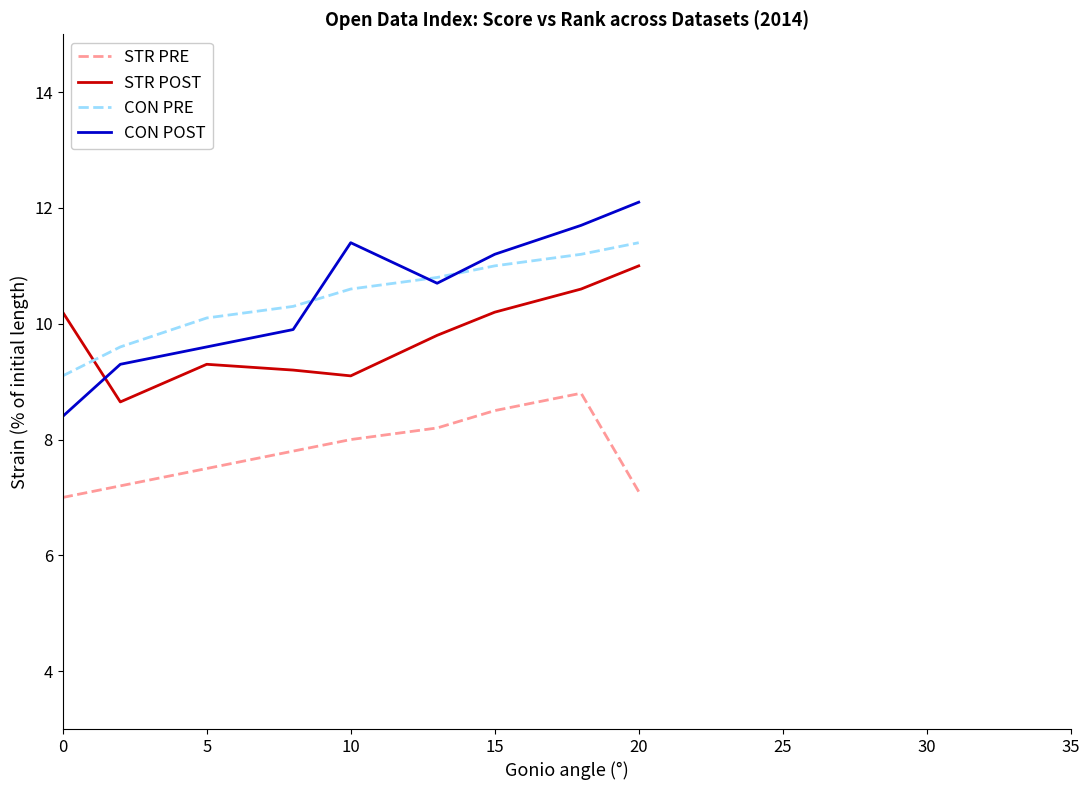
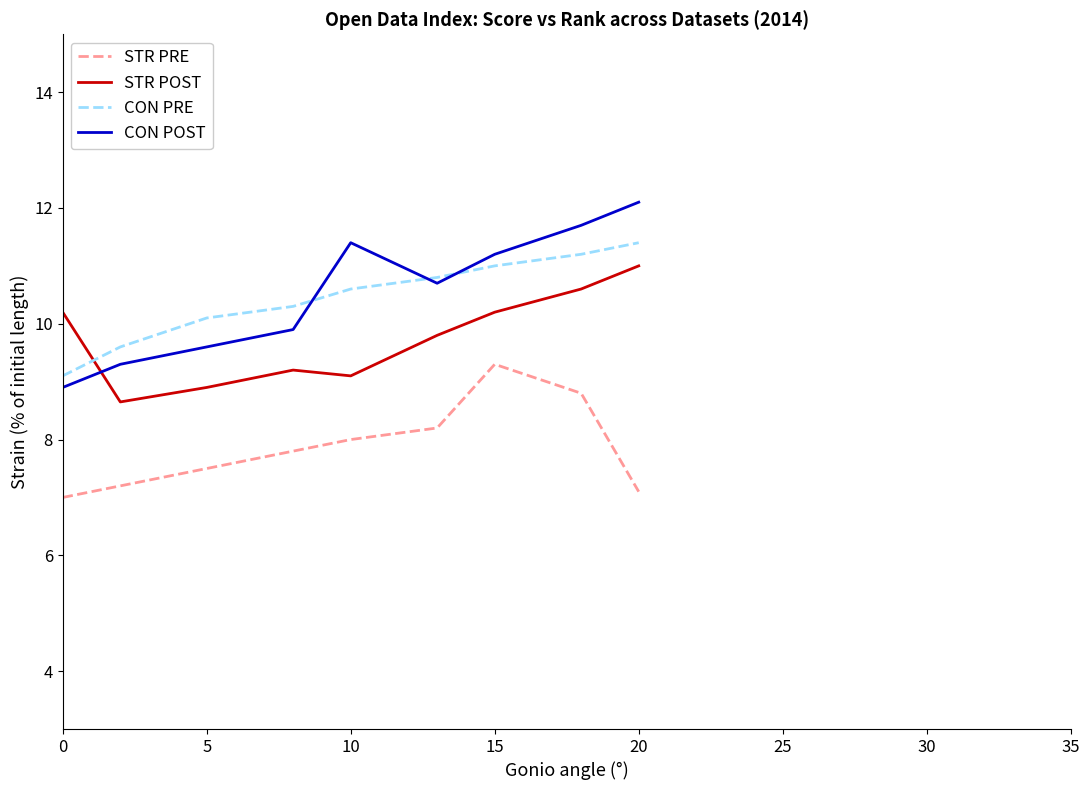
  {
    "STR PRE": {
      "0": 7.0,
      "5": 7.5,
      "10": 8.0,
-     "15": 8.5,
+     "15": 9.3,
      "20": 7.1
    },
    "STR POST": {
      "0": 10.2,
-     "5": 9.3,
+     "5": 8.9,
      "10": 9.1,
      "15": 10.2,
      "20": 11.0
    },
    "CON PRE": {
      "0": 9.1,
      "5": 10.1,
      "10": 10.6,
      "15": 11.0,
      "20": 11.4
    },
    "CON POST": {
-     "0": 8.4,
+     "0": 8.9,
      "5": 9.6,
      "10": 11.4,
      "15": 11.2,
      "20": 12.1
    }
  }
